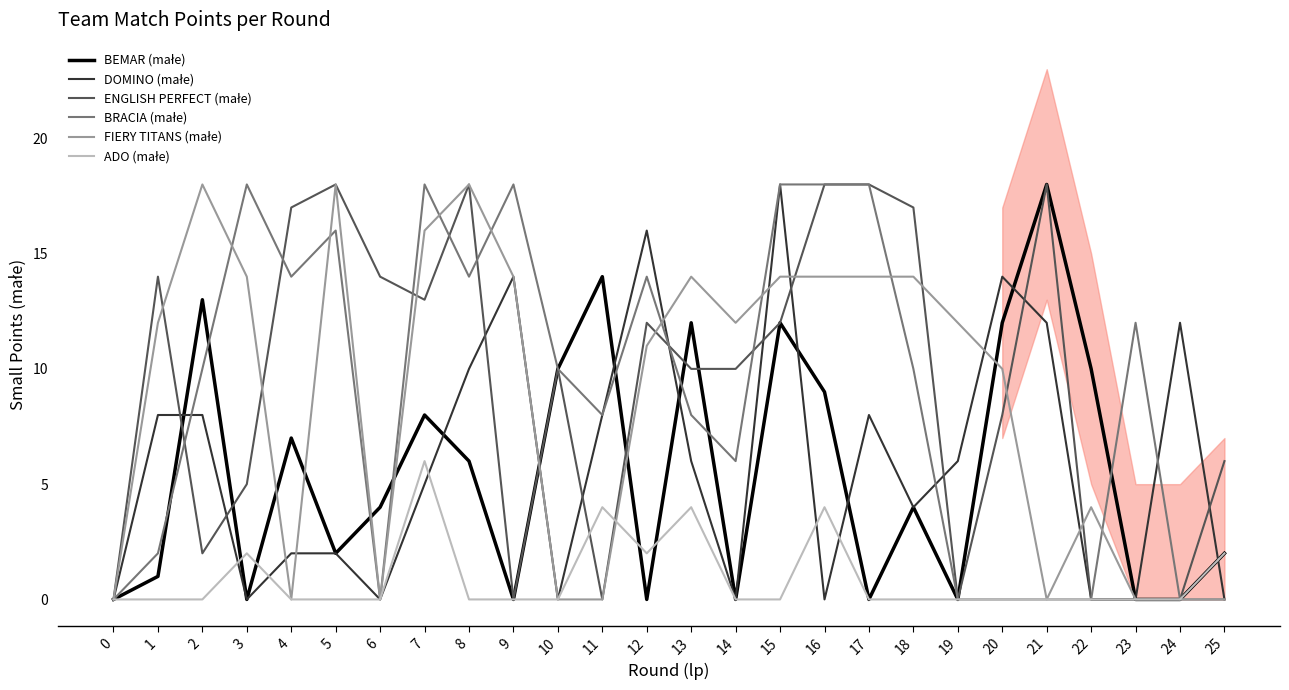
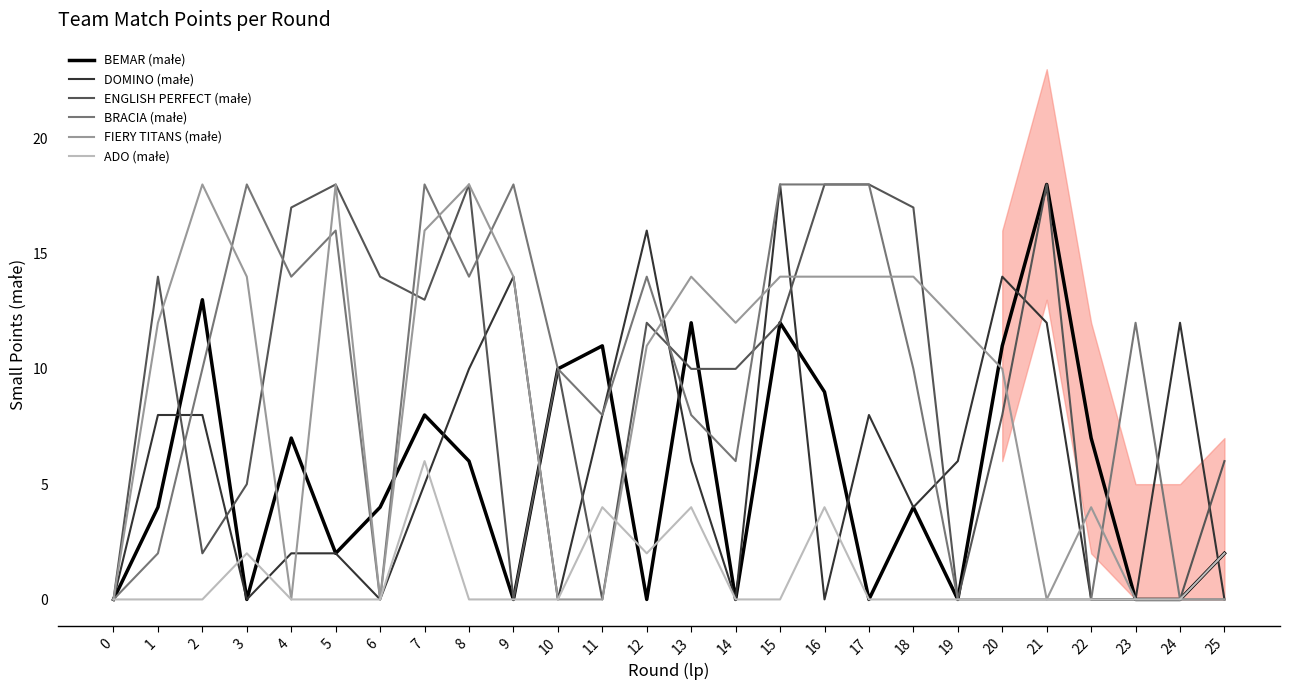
  {
    "BEMAR (małe)": {
-     "1": 1,
+     "1": 4,
      "2": 13,
      "4": 7,
      "6": 4,
      "7": 8,
      "8": 6,
-     "11": 14,
+     "11": 11,
      "12": 0,
      "13": 12,
      "16": 9,
-     "20": 12,
-     "22": 10
+     "20": 11,
+     "22": 7
    }
  }
